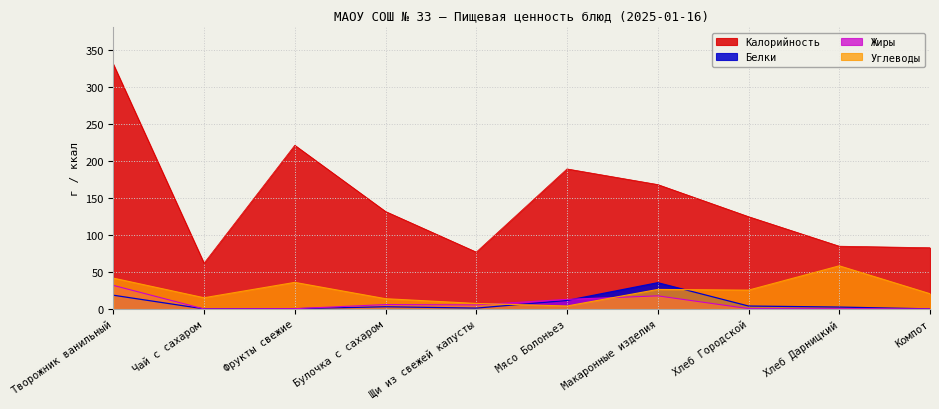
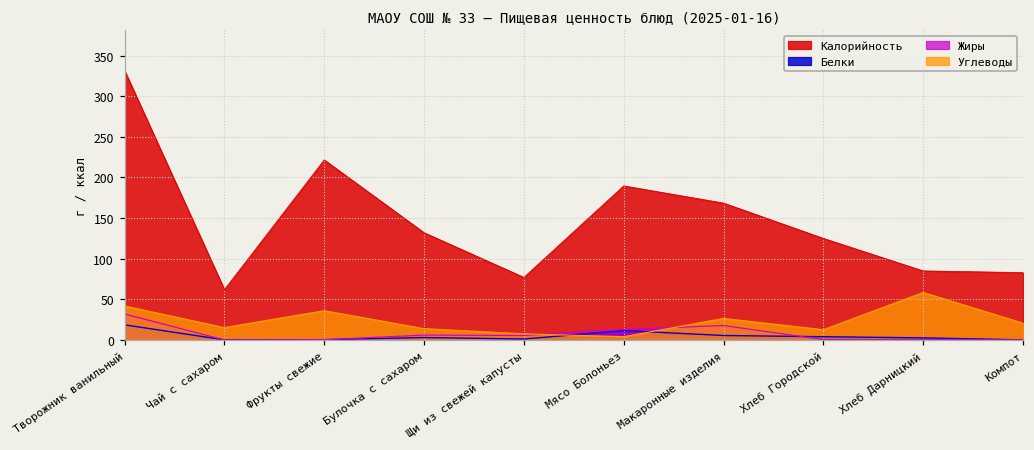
  {
    "Калорийность": {
      "Творожник ванильный": 330,
      "Чай с сахаром": 60,
      "Фрукты свежие": 220,
      "Булочка с сахаром": 130,
      "Щи из свежей капусты": 80,
      "Мясо Болоньез": 190,
      "Макаронные изделия": 170,
      "Хлеб Городской": 130,
      "Хлеб Дарницкий": 90,
      "Компот": 80
    },
    "Белки": {
      "Творожник ванильный": 20,
      "Щи из свежей капусты": 0,
-     "Макаронные изделия": 40,
+     "Макаронные изделия": 10,
      "Хлеб Городской": 0
    },
    "Жиры": {
      "Творожник ванильный": 30,
      "Макаронные изделия": 20,
      "Хлеб Городской": 0
    },
    "Углеводы": {
      "Творожник ванильный": 40,
      "Чай с сахаром": 20,
      "Фрукты свежие": 40,
      "Булочка с сахаром": 10,
      "Мясо Болоньез": 0,
      "Макаронные изделия": 30,
-     "Хлеб Городской": 30,
+     "Хлеб Городской": 10,
      "Хлеб Дарницкий": 60,
      "Компот": 20
    }
  }
